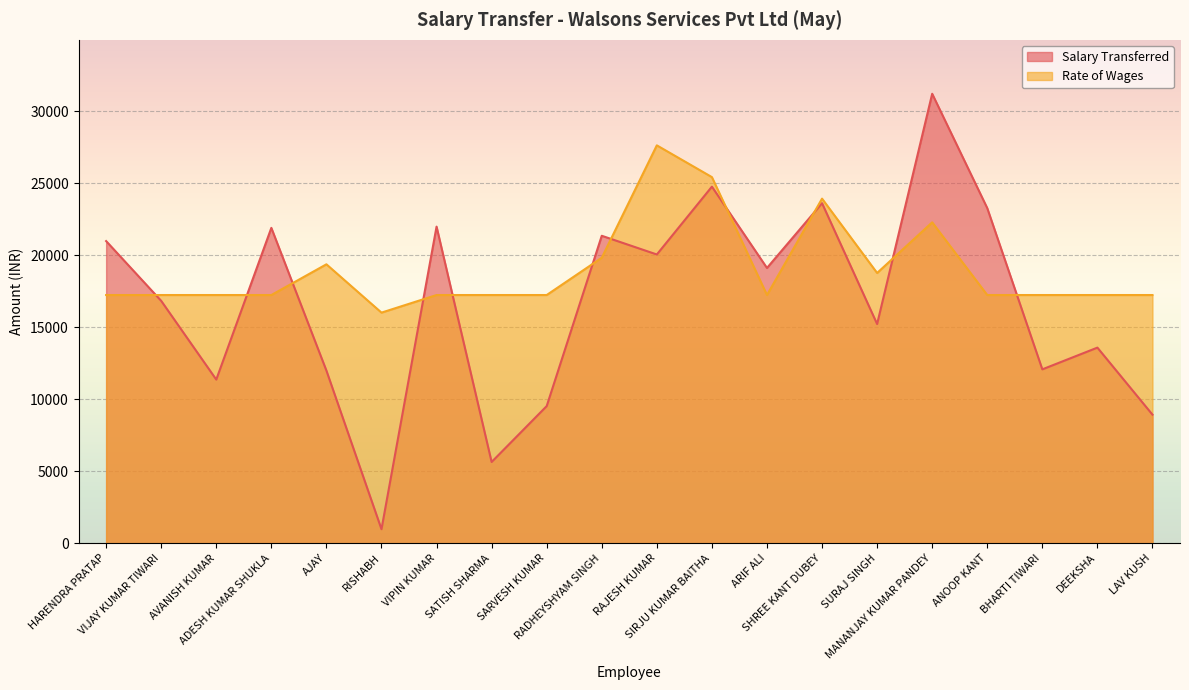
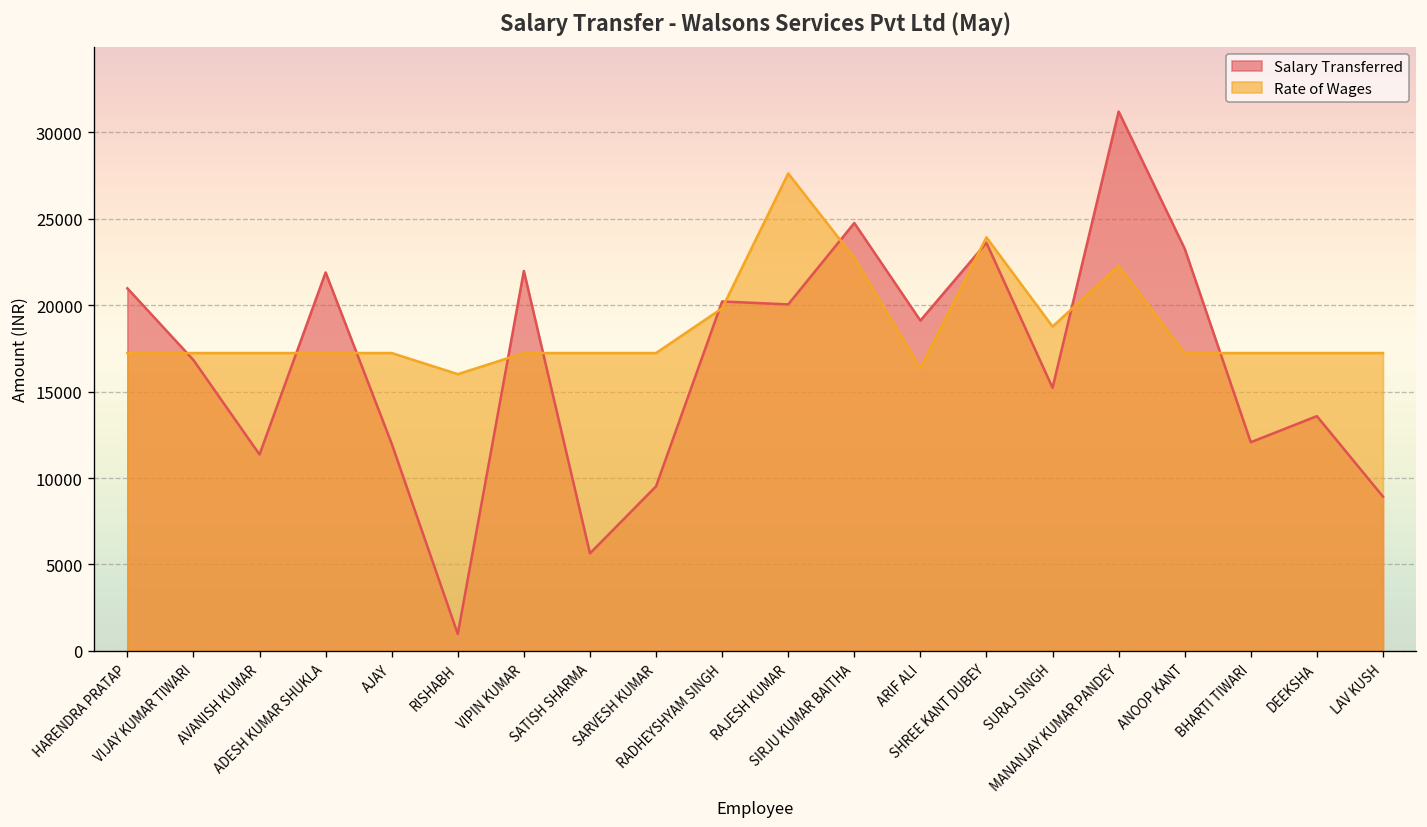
  {
    "Salary Transferred": {
      "HARENDRA PRATAP": 21000,
      "VIJAY KUMAR TIWARI": 16800,
      "AVANISH KUMAR": 11400,
      "ADESH KUMAR SHUKLA": 21900,
      "AJAY": 12000,
      "RISHABH": 1000,
      "VIPIN KUMAR": 22000,
      "SATISH SHARMA": 5600,
      "SARVESH KUMAR": 9500,
-     "RADHEYSHYAM SINGH": 21400,
+     "RADHEYSHYAM SINGH": 20200,
      "RAJESH KUMAR": 20100,
      "SIRJU KUMAR BAITHA": 24800,
      "ARIF ALI": 19100,
      "SHREE KANT DUBEY": 23600,
      "SURAJ SINGH": 15200,
      "MANANJAY KUMAR PANDEY": 31200,
      "ANOOP KANT": 23300,
      "BHARTI TIWARI": 12100,
      "DEEKSHA": 13600,
      "LAV KUSH": 8900
    },
    "Rate of Wages": {
      "HARENDRA PRATAP": 17200,
      "VIJAY KUMAR TIWARI": 17200,
      "AVANISH KUMAR": 17200,
      "ADESH KUMAR SHUKLA": 17200,
-     "AJAY": 19400,
+     "AJAY": 17200,
      "RISHABH": 16000,
      "VIPIN KUMAR": 17200,
      "SATISH SHARMA": 17200,
      "SARVESH KUMAR": 17200,
      "RADHEYSHYAM SINGH": 19800,
      "RAJESH KUMAR": 27600,
-     "SIRJU KUMAR BAITHA": 25400,
-     "ARIF ALI": 17200,
+     "SIRJU KUMAR BAITHA": 22700,
+     "ARIF ALI": 16400,
      "SHREE KANT DUBEY": 23900,
      "SURAJ SINGH": 18800,
      "MANANJAY KUMAR PANDEY": 22300,
      "ANOOP KANT": 17200,
      "BHARTI TIWARI": 17200,
      "DEEKSHA": 17200,
      "LAV KUSH": 17200
    }
  }
